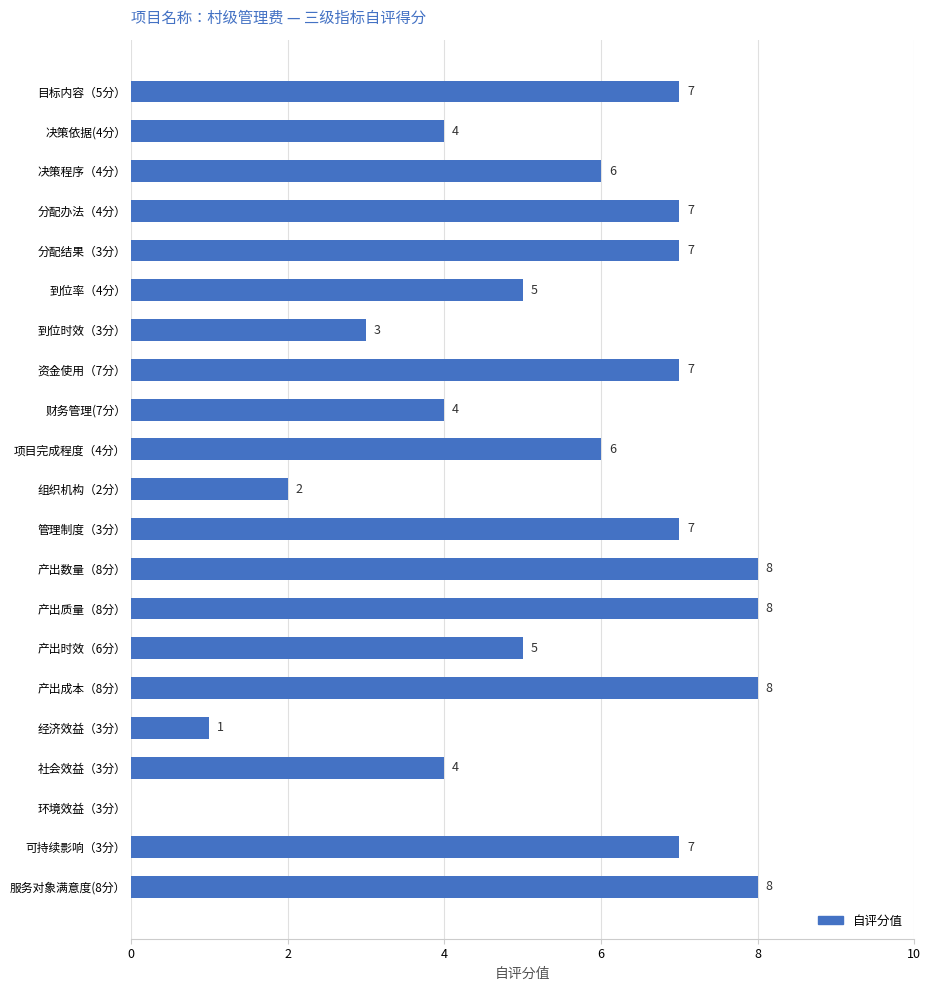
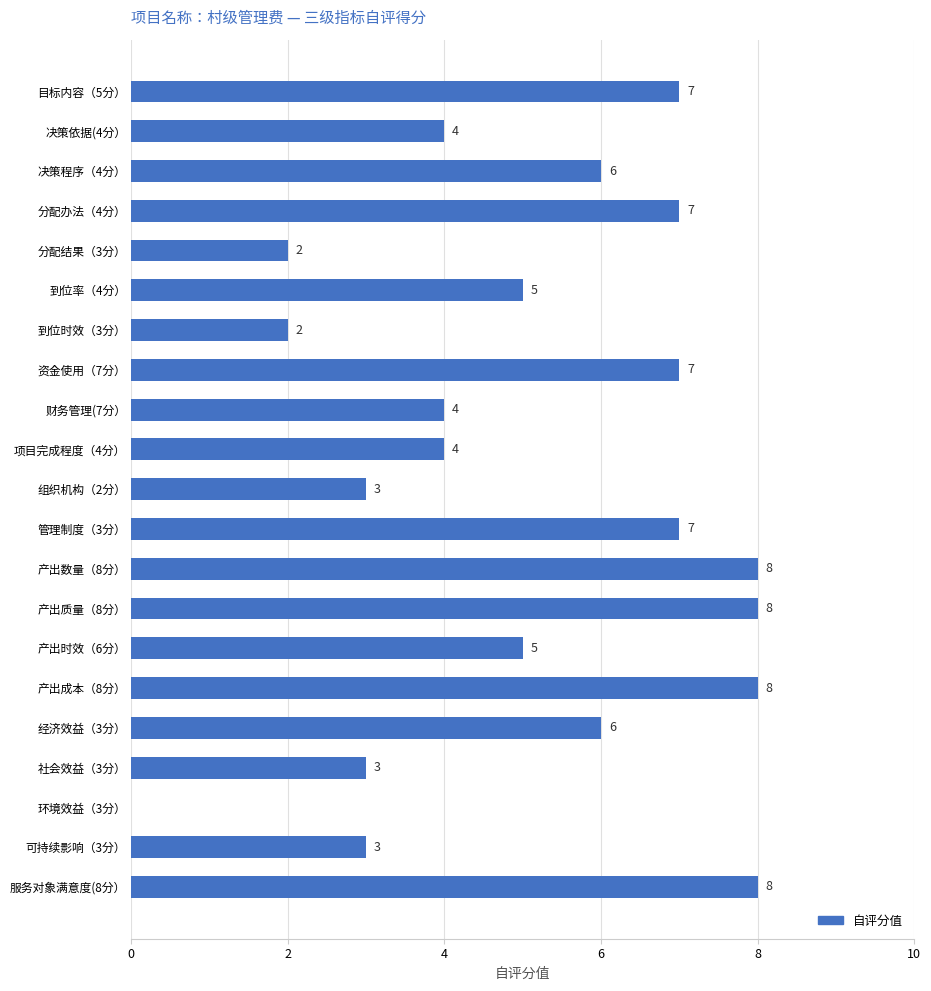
  {
    "目标内容（5分）": 7,
    "决策依据(4分）": 4,
    "决策程序（4分）": 6,
    "分配办法（4分）": 7,
-   "分配结果（3分）": 7,
+   "分配结果（3分）": 2,
    "到位率（4分）": 5,
-   "到位时效（3分）": 3,
+   "到位时效（3分）": 2,
    "资金使用（7分）": 7,
    "财务管理(7分）": 4,
-   "项目完成程度（4分）": 6,
-   "组织机构（2分）": 2,
+   "项目完成程度（4分）": 4,
+   "组织机构（2分）": 3,
    "管理制度（3分）": 7,
    "产出数量（8分）": 8,
    "产出质量（8分）": 8,
    "产出时效（6分）": 5,
    "产出成本（8分）": 8,
-   "经济效益（3分）": 1,
-   "社会效益（3分）": 4,
-   "可持续影响（3分）": 7,
+   "经济效益（3分）": 6,
+   "社会效益（3分）": 3,
+   "可持续影响（3分）": 3,
    "服务对象满意度(8分）": 8
  }
